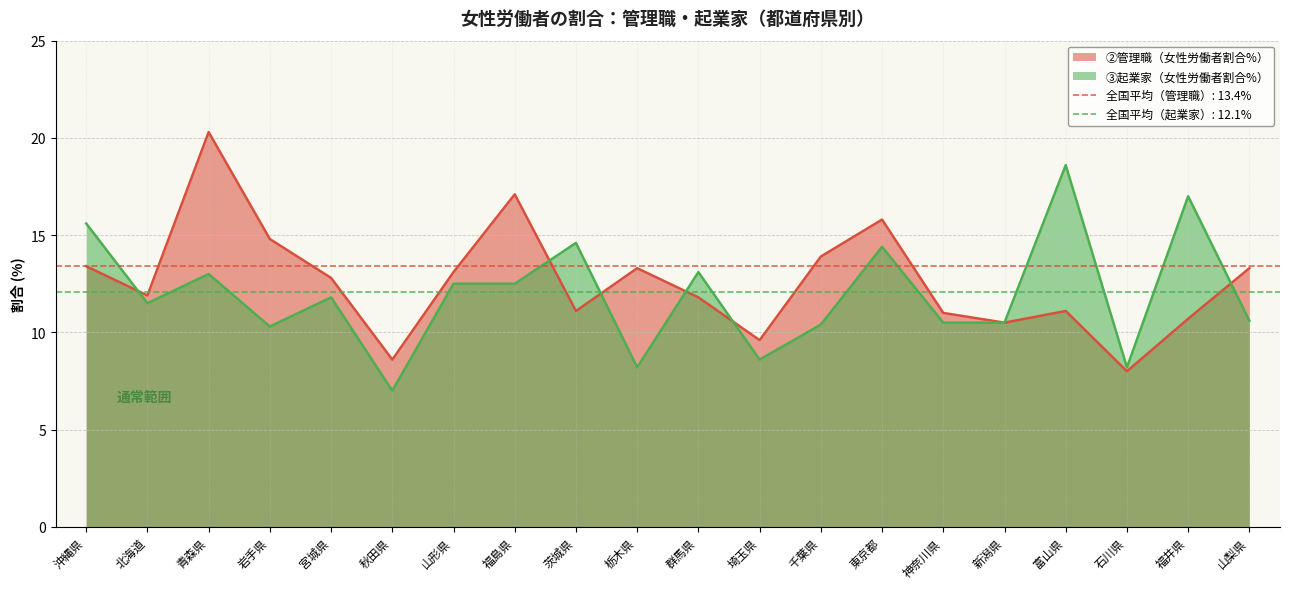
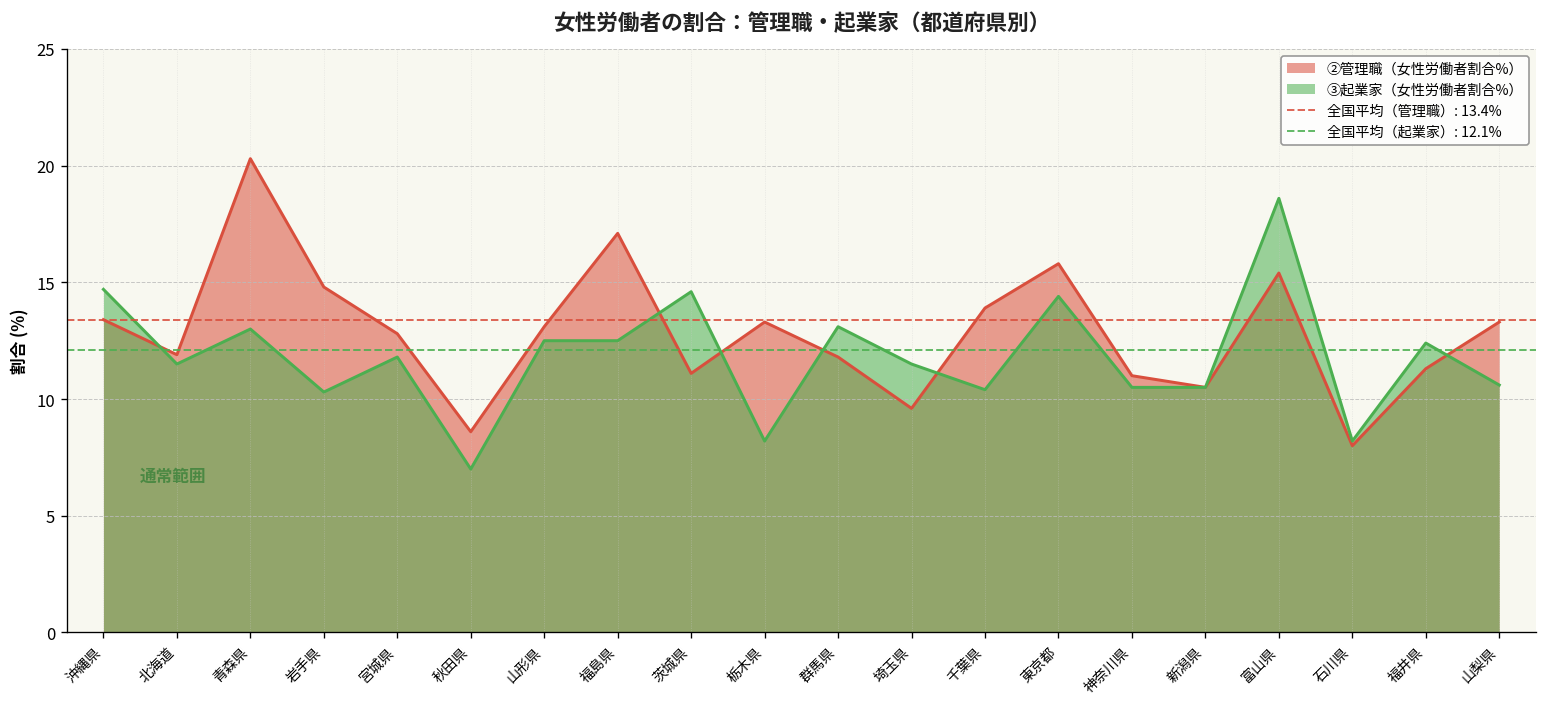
  {
    "②管理職（女性労働者割合%）": {
      "沖縄県": 13.4,
      "北海道": 11.9,
      "青森県": 20.3,
      "岩手県": 14.8,
      "宮城県": 12.8,
      "秋田県": 8.6,
      "山形県": 13.1,
      "福島県": 17.1,
      "茨城県": 11.1,
      "栃木県": 13.3,
      "群馬県": 11.8,
      "埼玉県": 9.6,
      "千葉県": 13.9,
      "東京都": 15.8,
      "神奈川県": 11.0,
-     "富山県": 11.1,
+     "富山県": 15.4,
      "石川県": 8.0,
-     "福井県": 10.7,
+     "福井県": 11.3,
      "山梨県": 13.3
    },
    "③起業家（女性労働者割合%）": {
-     "沖縄県": 15.6,
+     "沖縄県": 14.7,
      "北海道": 11.5,
      "青森県": 13.0,
      "岩手県": 10.3,
      "宮城県": 11.8,
      "秋田県": 7.0,
      "山形県": 12.5,
      "福島県": 12.5,
      "茨城県": 14.6,
      "栃木県": 8.2,
      "群馬県": 13.1,
-     "埼玉県": 8.6,
+     "埼玉県": 11.5,
      "千葉県": 10.4,
      "東京都": 14.4,
      "神奈川県": 10.5,
      "富山県": 18.6,
      "石川県": 8.2,
-     "福井県": 17.0,
+     "福井県": 12.4,
      "山梨県": 10.6
    }
  }
